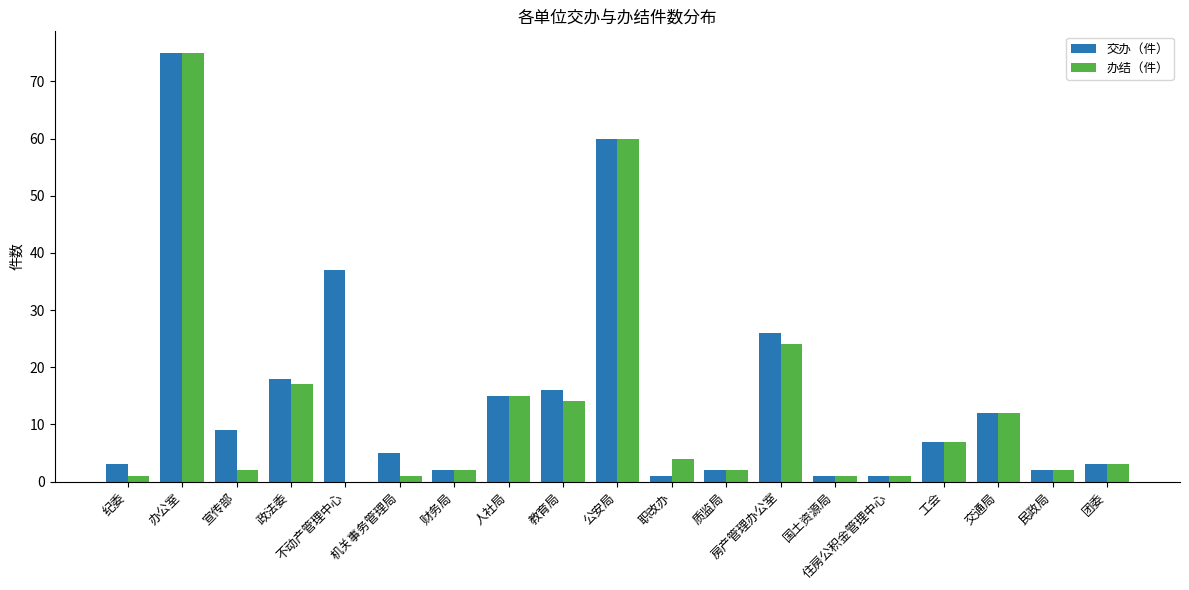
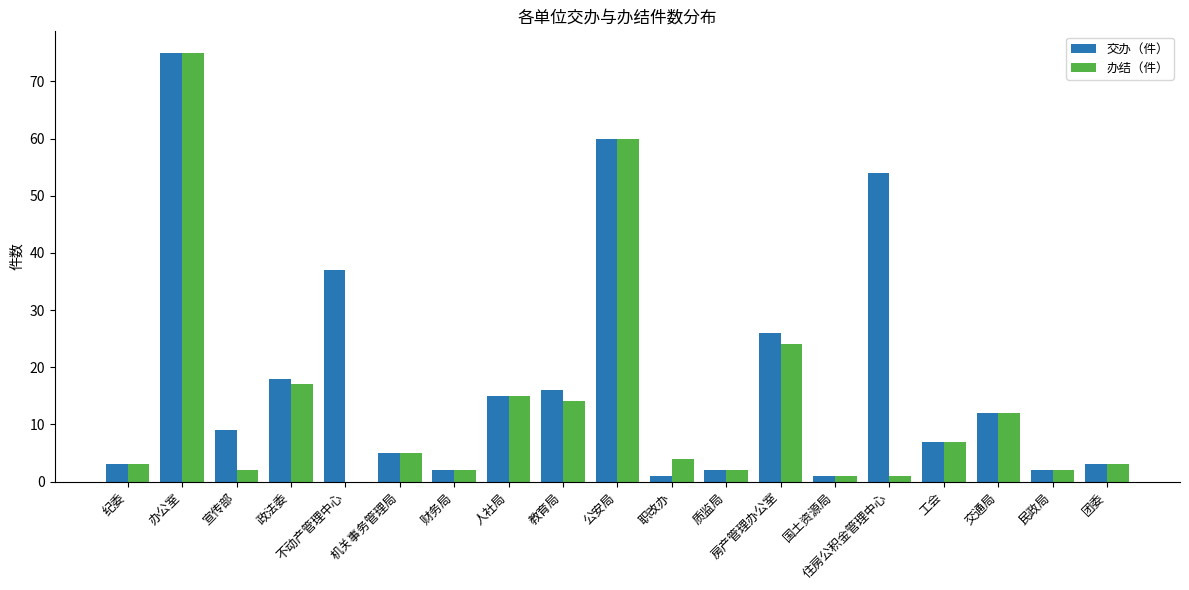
  {
    "交办（件）": {
      "纪委": 3,
      "办公室": 75,
      "宣传部": 9,
      "政法委": 18,
      "不动产管理中心": 37,
      "机关事务管理局": 5,
      "财务局": 2,
      "人社局": 15,
      "教育局": 16,
      "公安局": 60,
      "职改办": 1,
      "质监局": 2,
      "房产管理办公室": 26,
      "国土资源局": 1,
-     "住房公积金管理中心": 1,
+     "住房公积金管理中心": 54,
      "工会": 7,
      "交通局": 12,
      "民政局": 2,
      "团委": 3
    },
    "办结（件）": {
-     "纪委": 1,
+     "纪委": 3,
      "办公室": 75,
      "宣传部": 2,
      "政法委": 17,
      "不动产管理中心": 0,
-     "机关事务管理局": 1,
+     "机关事务管理局": 5,
      "财务局": 2,
      "人社局": 15,
      "教育局": 14,
      "公安局": 60,
      "职改办": 4,
      "质监局": 2,
      "房产管理办公室": 24,
      "国土资源局": 1,
      "住房公积金管理中心": 1,
      "工会": 7,
      "交通局": 12,
      "民政局": 2,
      "团委": 3
    }
  }
